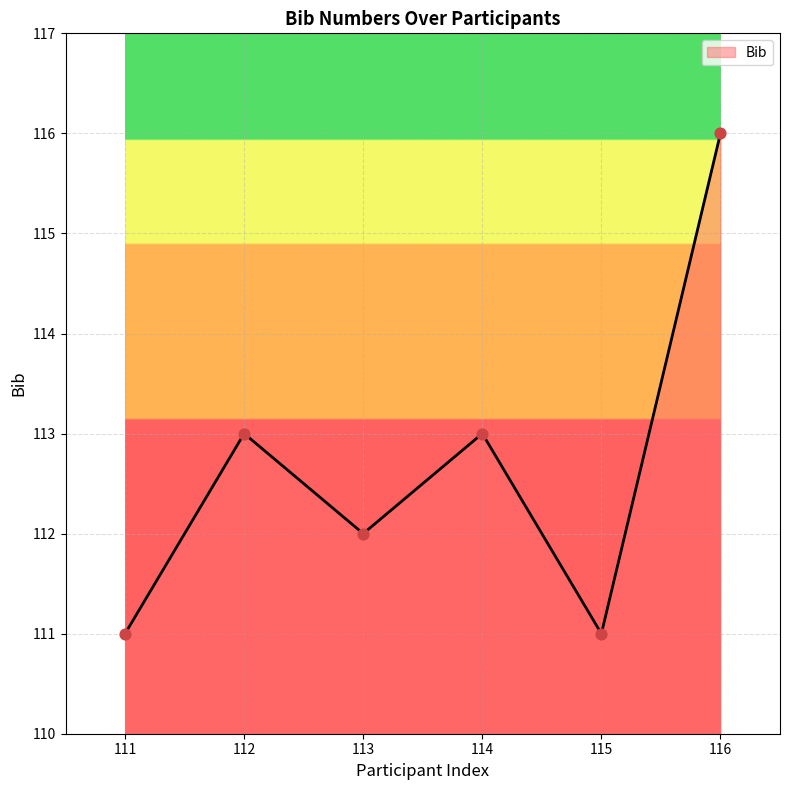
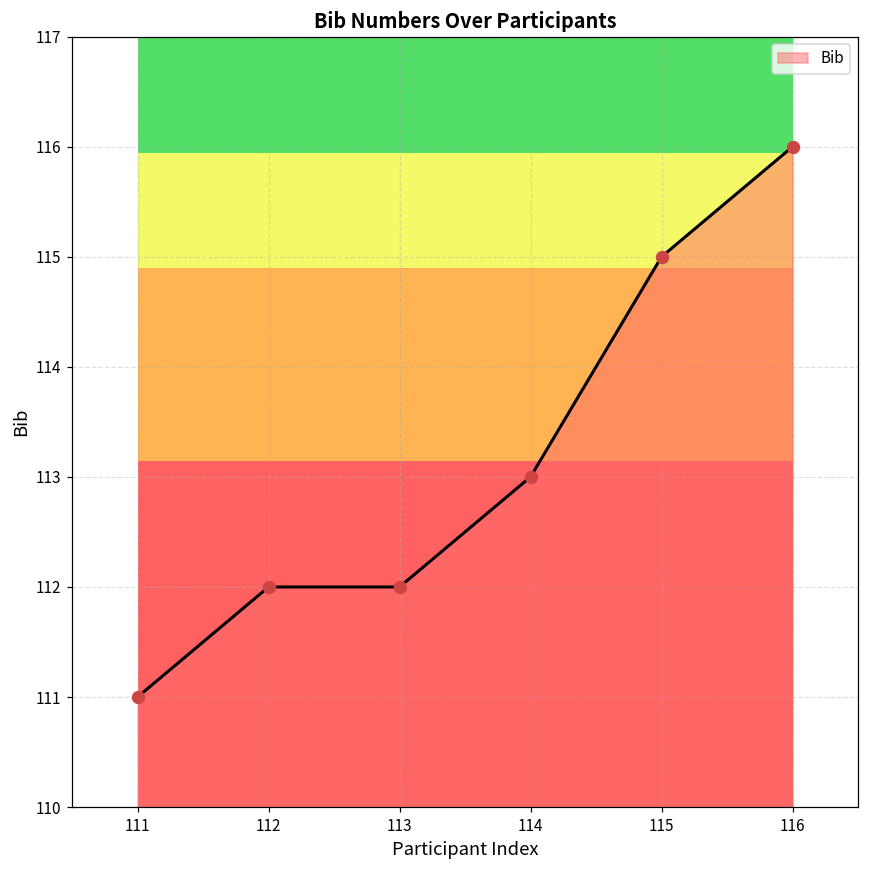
  {
    "111": 111,
-   "112": 113,
+   "112": 112,
    "113": 112,
    "114": 113,
-   "115": 111,
+   "115": 115,
    "116": 116
  }
